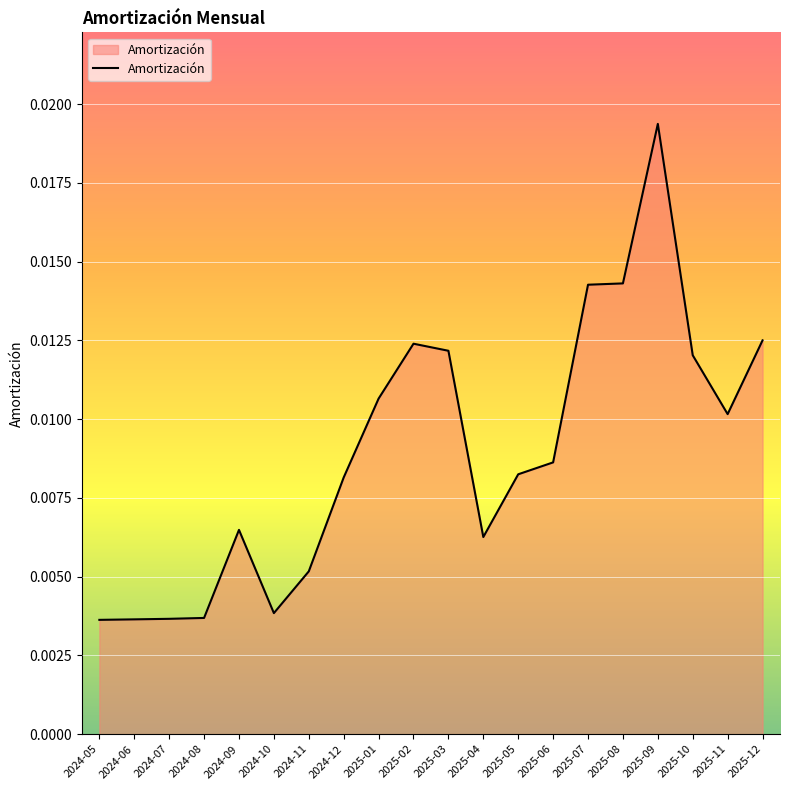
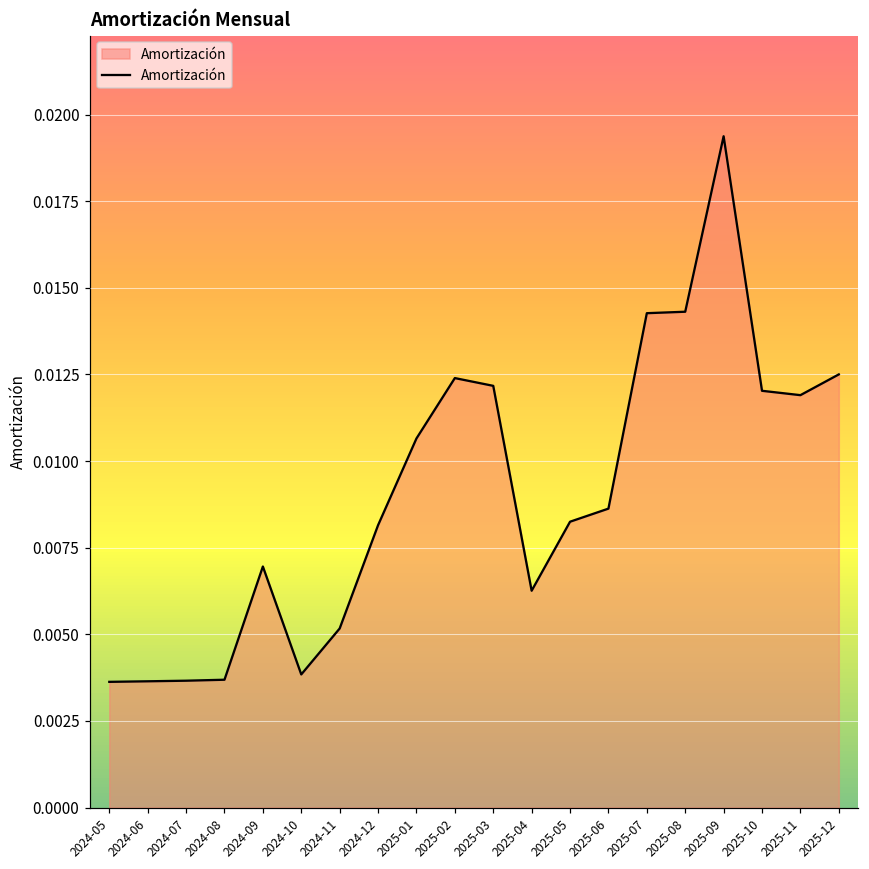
  {
    "2024-05": 0.0036,
    "2024-06": 0.0036,
    "2024-07": 0.0037,
    "2024-08": 0.0037,
-   "2024-09": 0.0065,
+   "2024-09": 0.0070,
    "2024-10": 0.0038,
    "2024-11": 0.0052,
    "2024-12": 0.0081,
    "2025-01": 0.0107,
    "2025-02": 0.0124,
    "2025-03": 0.0122,
    "2025-04": 0.0063,
    "2025-05": 0.0083,
    "2025-06": 0.0086,
    "2025-07": 0.0143,
    "2025-08": 0.0143,
    "2025-09": 0.0194,
    "2025-10": 0.0120,
-   "2025-11": 0.0102,
+   "2025-11": 0.0119,
    "2025-12": 0.0125
  }
